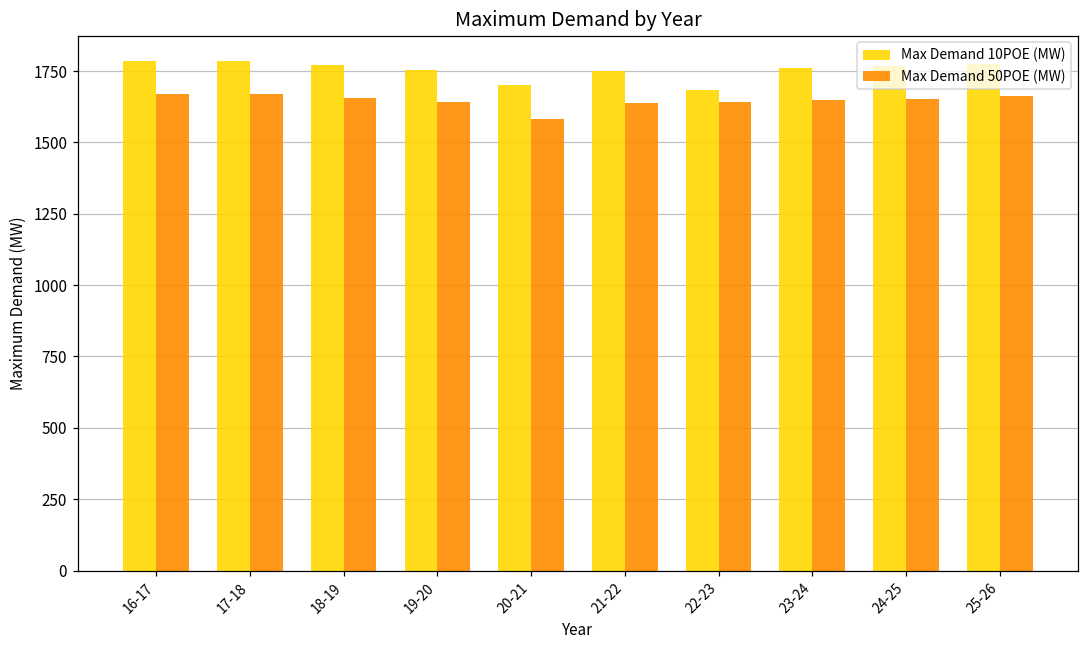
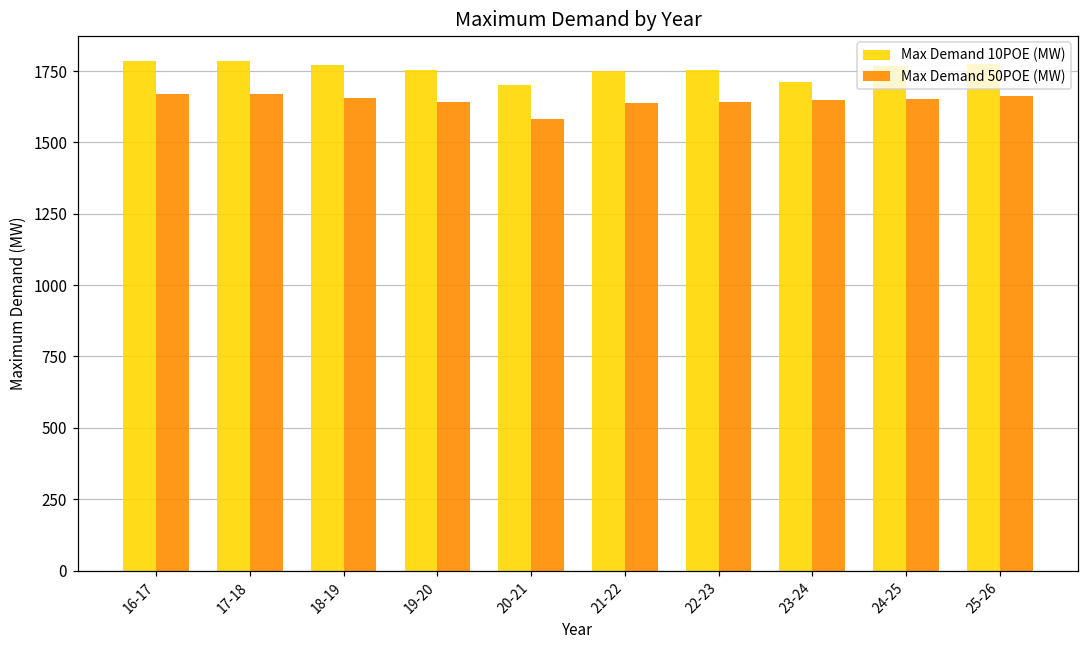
  {
    "Max Demand 10POE (MW)": {
      "16-17": 1780,
      "17-18": 1790,
      "18-19": 1770,
      "19-20": 1760,
      "20-21": 1700,
      "21-22": 1750,
-     "22-23": 1690,
-     "23-24": 1760
+     "22-23": 1760,
+     "23-24": 1710
    },
    "Max Demand 50POE (MW)": {
      "16-17": 1670,
      "17-18": 1670,
      "18-19": 1660,
      "19-20": 1640,
      "20-21": 1580,
      "21-22": 1640,
      "22-23": 1640,
      "23-24": 1650,
      "24-25": 1650,
      "25-26": 1660
    }
  }
